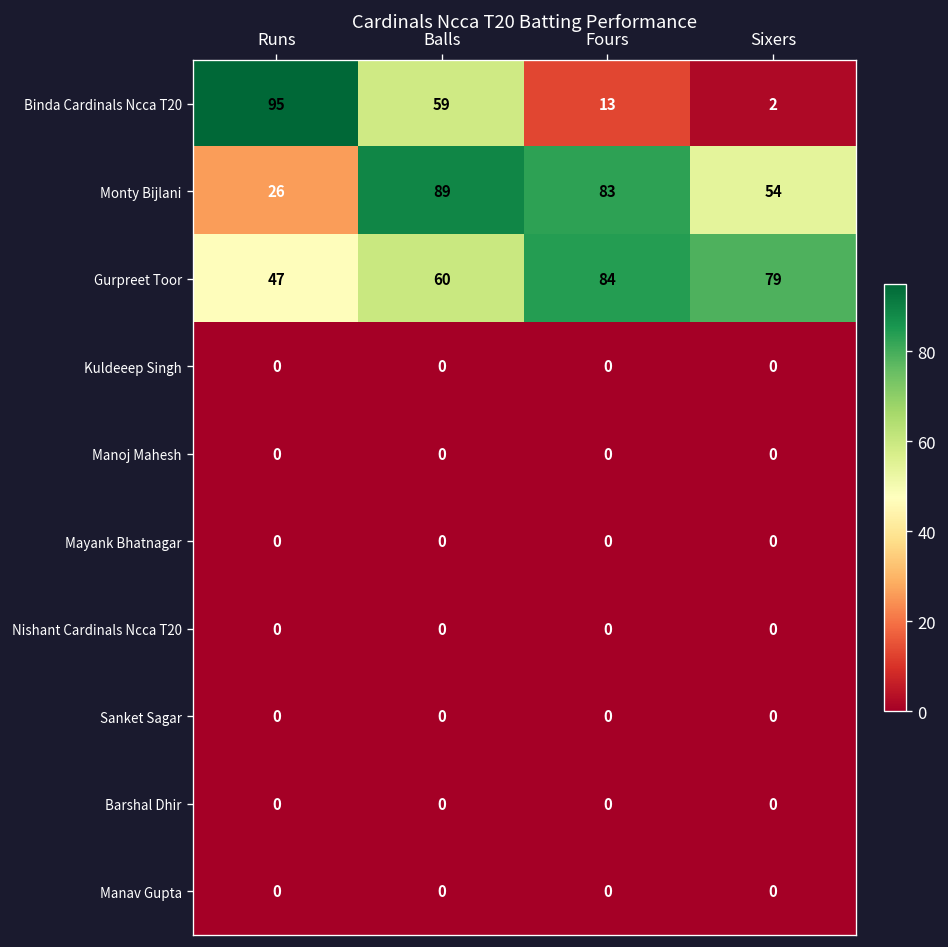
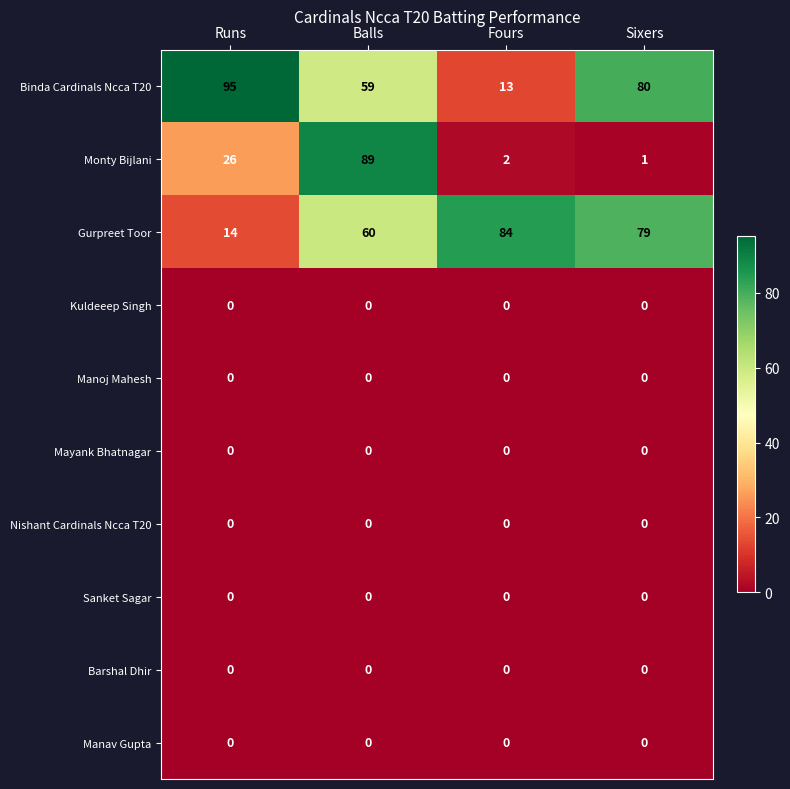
  {
    "Binda Cardinals Ncca T20": {
      "Runs": 95,
      "Balls": 59,
      "Fours": 13,
-     "Sixers": 2
+     "Sixers": 80
    },
    "Monty Bijlani": {
      "Runs": 26,
      "Balls": 89,
-     "Fours": 83,
-     "Sixers": 54
+     "Fours": 2,
+     "Sixers": 1
    },
    "Gurpreet Toor": {
-     "Runs": 47,
+     "Runs": 14,
      "Balls": 60,
      "Fours": 84,
      "Sixers": 79
    },
    "Kuldeeep Singh": {
      "Runs": 0,
      "Balls": 0,
      "Fours": 0,
      "Sixers": 0
    },
    "Manoj Mahesh": {
      "Runs": 0,
      "Balls": 0,
      "Fours": 0,
      "Sixers": 0
    },
    "Mayank Bhatnagar": {
      "Runs": 0,
      "Balls": 0,
      "Fours": 0,
      "Sixers": 0
    },
    "Nishant Cardinals Ncca T20": {
      "Runs": 0,
      "Balls": 0,
      "Fours": 0,
      "Sixers": 0
    },
    "Sanket Sagar": {
      "Runs": 0,
      "Balls": 0,
      "Fours": 0,
      "Sixers": 0
    },
    "Barshal Dhir": {
      "Runs": 0,
      "Balls": 0,
      "Fours": 0,
      "Sixers": 0
    },
    "Manav Gupta": {
      "Runs": 0,
      "Balls": 0,
      "Fours": 0,
      "Sixers": 0
    }
  }
